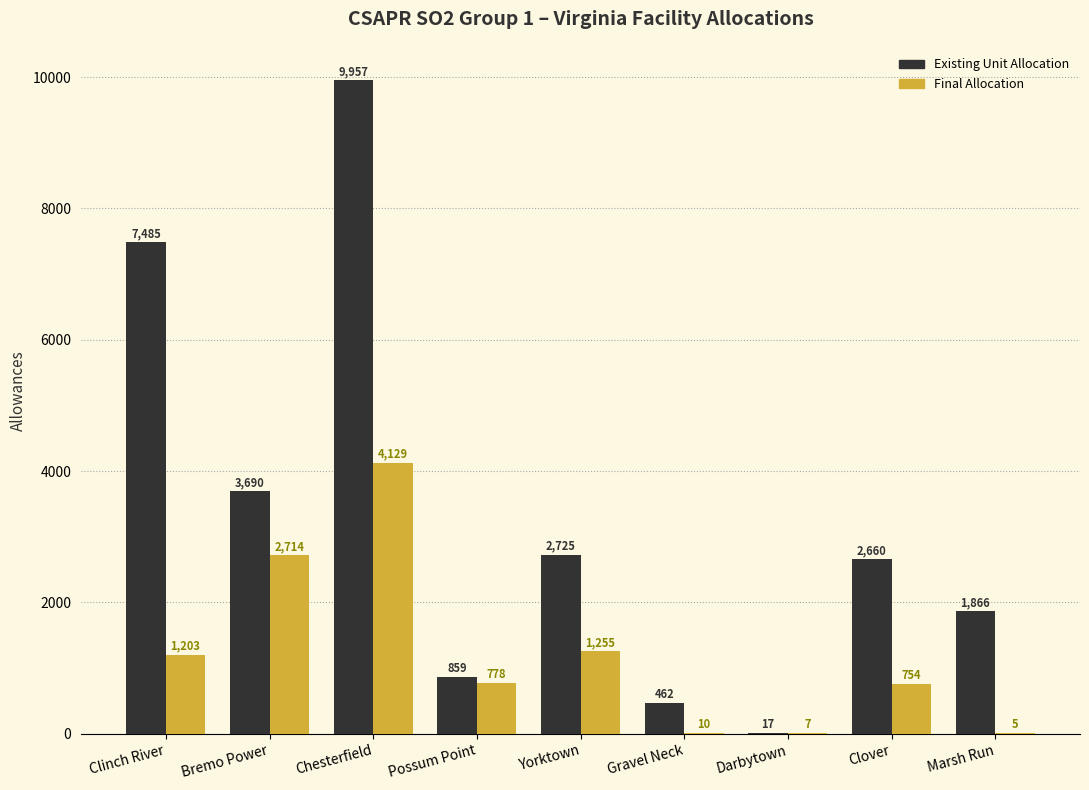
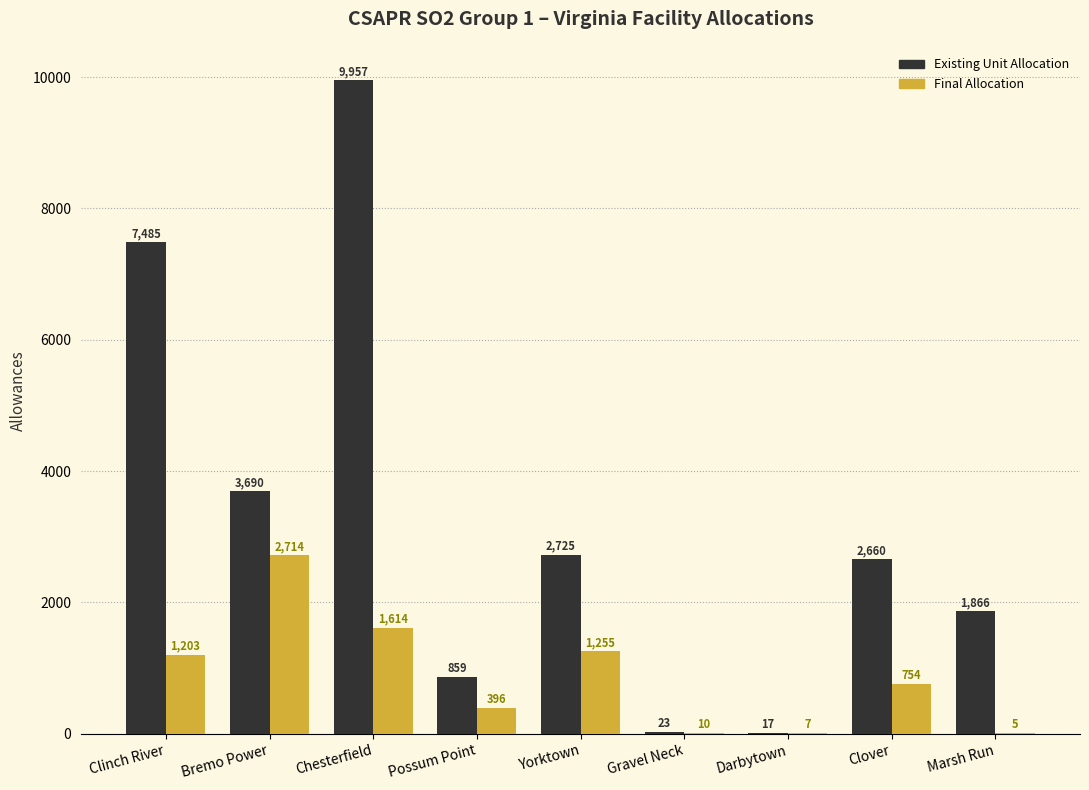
  {
    "Existing Unit Allocation": {
      "Clinch River": "7,485",
      "Bremo Power": "3,690",
      "Chesterfield": "9,957",
      "Possum Point": "859",
      "Yorktown": "2,725",
-     "Gravel Neck": "462",
+     "Gravel Neck": "23",
      "Darbytown": "17",
      "Clover": "2,660",
      "Marsh Run": "1,866"
    },
    "Final Allocation": {
      "Clinch River": "1,203",
      "Bremo Power": "2,714",
-     "Chesterfield": "4,129",
-     "Possum Point": "778",
+     "Chesterfield": "1,614",
+     "Possum Point": "396",
      "Yorktown": "1,255",
      "Gravel Neck": "10",
      "Darbytown": "7",
      "Clover": "754",
      "Marsh Run": "5"
    }
  }
